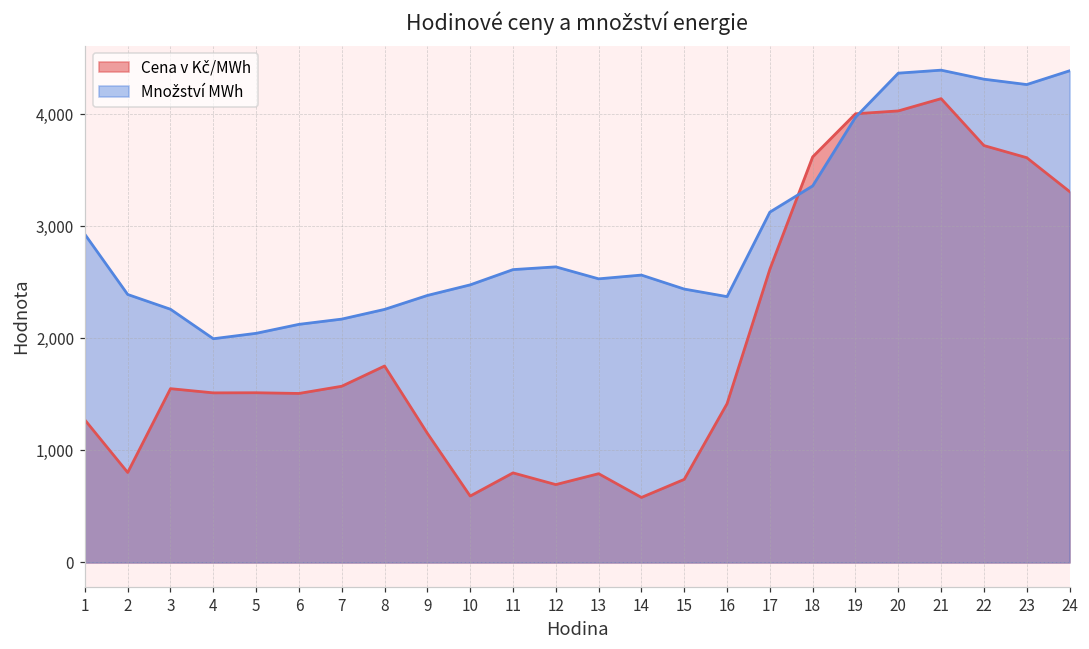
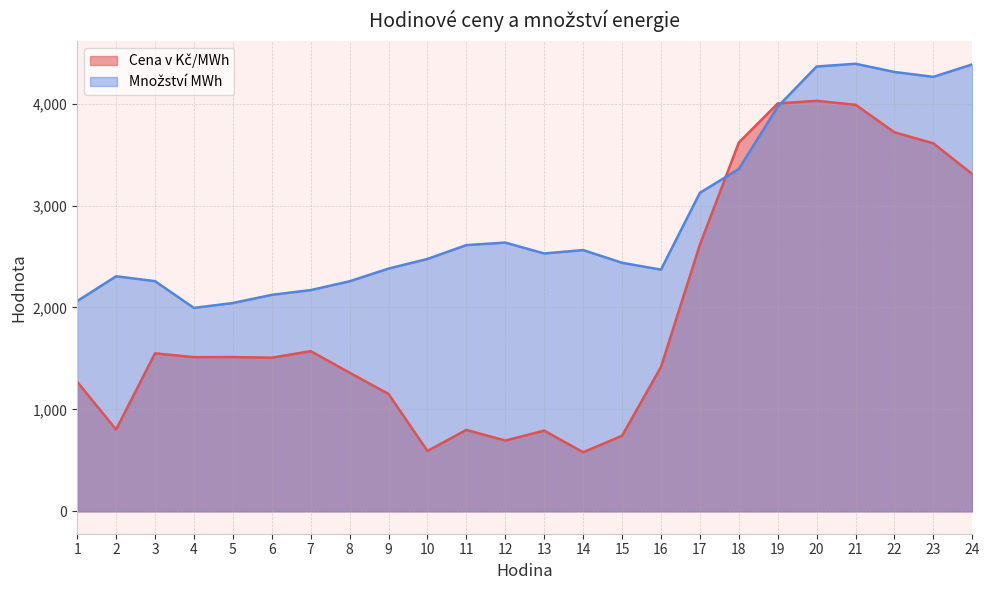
  {
    "Cena v Kč/MWh": {
      "1": "1,270",
      "2": "800",
      "3": "1,550",
      "4": "1,510",
      "5": "1,510",
      "6": "1,510",
      "7": "1,570",
-     "8": "1,750",
+     "8": "1,360",
      "9": "1,150",
      "10": "590",
      "11": "800",
      "12": "690",
      "13": "790",
      "14": "580",
      "15": "740",
      "16": "1,420",
      "17": "2,620",
      "18": "3,620",
      "19": "4,000",
      "20": "4,030",
-     "21": "4,140",
+     "21": "3,990",
      "22": "3,720",
      "23": "3,610",
      "24": "3,310"
    },
    "Množství MWh": {
-     "1": "2,930",
-     "2": "2,390",
+     "1": "2,060",
+     "2": "2,310",
      "3": "2,260",
      "4": "2,000",
      "5": "2,040",
      "6": "2,120",
      "7": "2,170",
      "8": "2,260",
      "9": "2,380",
      "10": "2,480",
      "11": "2,610",
      "12": "2,640",
      "13": "2,530",
      "14": "2,560",
      "15": "2,440",
      "16": "2,370",
      "17": "3,130",
      "18": "3,360",
      "19": "3,970",
      "20": "4,360",
      "21": "4,390",
      "22": "4,310",
      "23": "4,260",
      "24": "4,390"
    }
  }
